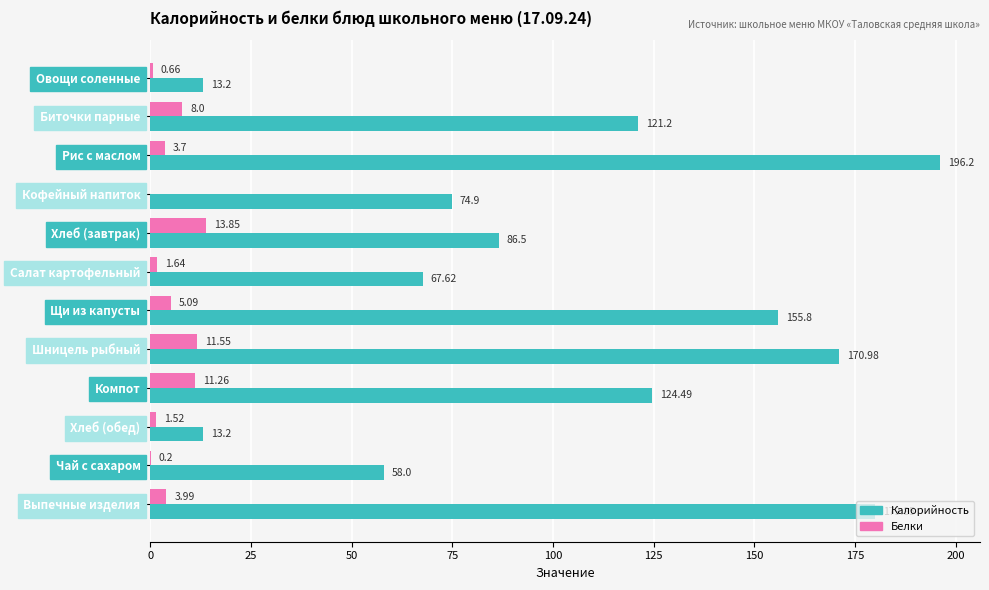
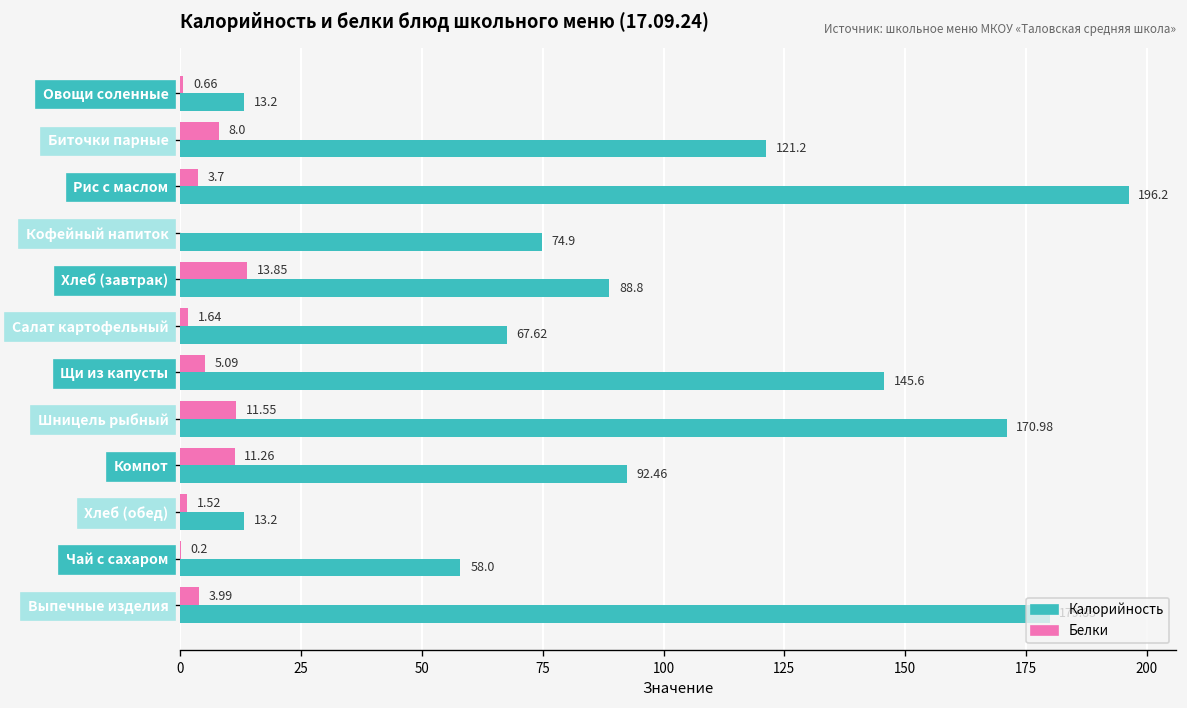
  {
    "Калорийность": {
      "Овощи соленные": 13.2,
      "Биточки парные": 121.2,
      "Рис с маслом": 196.2,
      "Кофейный напиток": 74.9,
-     "Хлеб (завтрак)": 86.5,
+     "Хлеб (завтрак)": 88.8,
      "Салат картофельный": 67.62,
-     "Щи из капусты": 155.8,
+     "Щи из капусты": 145.6,
      "Шницель рыбный": 170.98,
-     "Компот": 124.49,
+     "Компот": 92.46,
      "Хлеб (обед)": 13.2,
      "Чай с сахаром": 58.0
    },
    "Белки": {
      "Овощи соленные": 0.66,
      "Биточки парные": 8.0,
      "Рис с маслом": 3.7,
      "Хлеб (завтрак)": 13.85,
      "Салат картофельный": 1.64,
      "Щи из капусты": 5.09,
      "Шницель рыбный": 11.55,
      "Компот": 11.26,
      "Хлеб (обед)": 1.52,
      "Чай с сахаром": 0.2,
      "Выпечные изделия": 3.99
    }
  }
